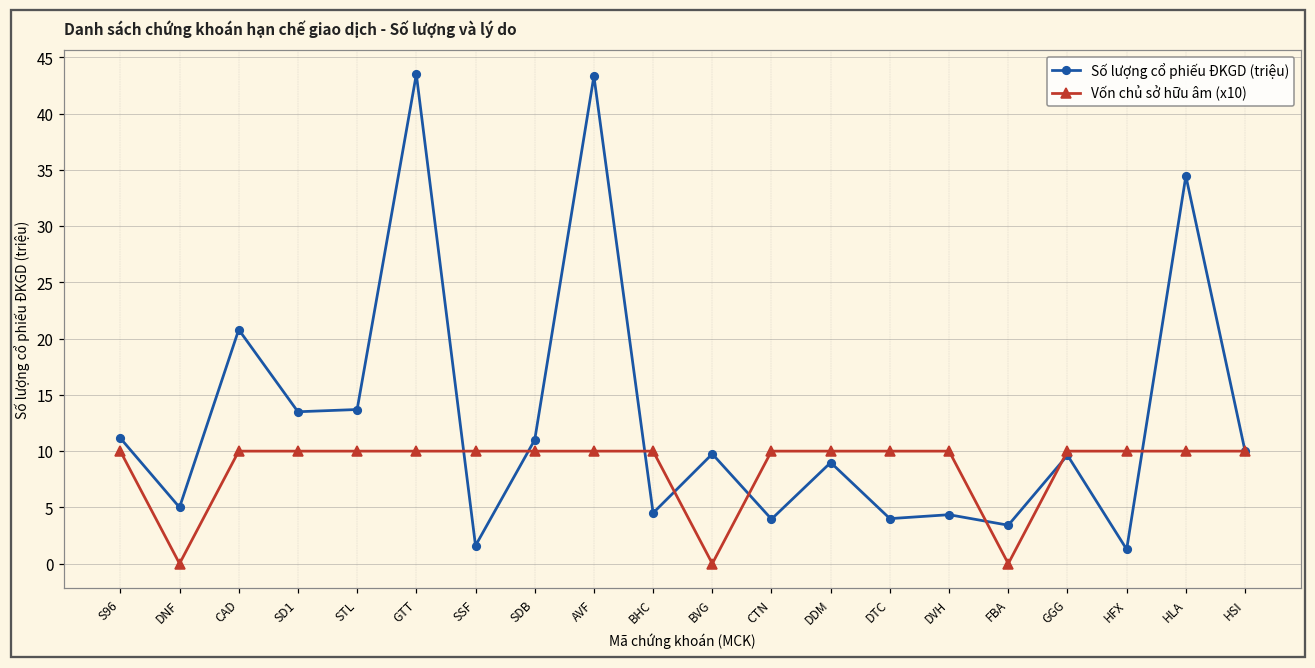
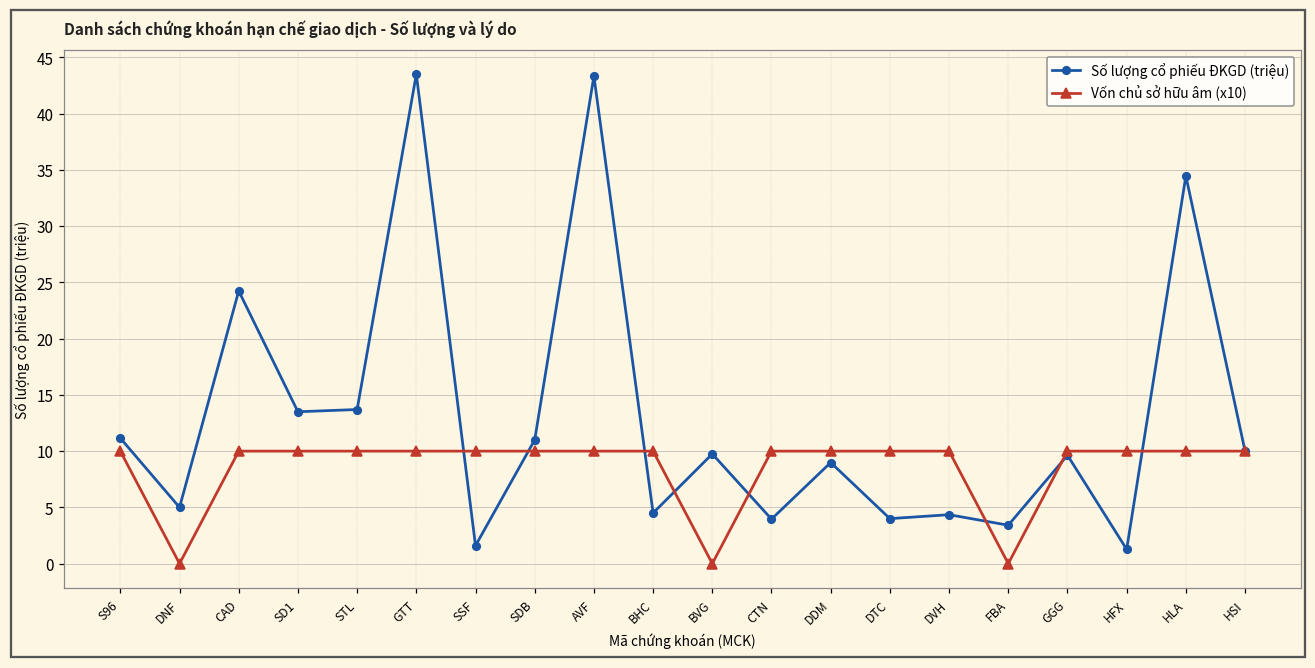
  {
    "Số lượng cổ phiếu ĐKGD (triệu)": {
      "S96": 11.2,
      "DNF": 5.0,
-     "CAD": 20.8,
+     "CAD": 24.2,
      "SD1": 13.5,
      "STL": 13.7,
      "GTT": 43.5,
      "SSF": 1.6,
      "SDB": 11.0,
      "AVF": 43.3,
      "BHC": 4.5,
      "BVG": 9.8,
      "CTN": 4.0,
      "DDM": 9.0,
      "DTC": 4.0,
      "DVH": 4.4,
      "FBA": 3.4,
      "GGG": 9.6,
      "HFX": 1.3,
      "HLA": 34.5
    },
    "Vốn chủ sở hữu âm (x10)": {
      "S96": 10.0,
      "DNF": 0.0,
      "CAD": 10.0,
      "SD1": 10.0,
      "STL": 10.0,
      "GTT": 10.0,
      "SSF": 10.0,
      "SDB": 10.0,
      "AVF": 10.0,
      "BHC": 10.0,
      "BVG": 0.0,
      "CTN": 10.0,
      "DDM": 10.0,
      "DTC": 10.0,
      "DVH": 10.0,
      "FBA": 0.0,
      "GGG": 10.0,
      "HFX": 10.0,
      "HLA": 10.0
    }
  }
